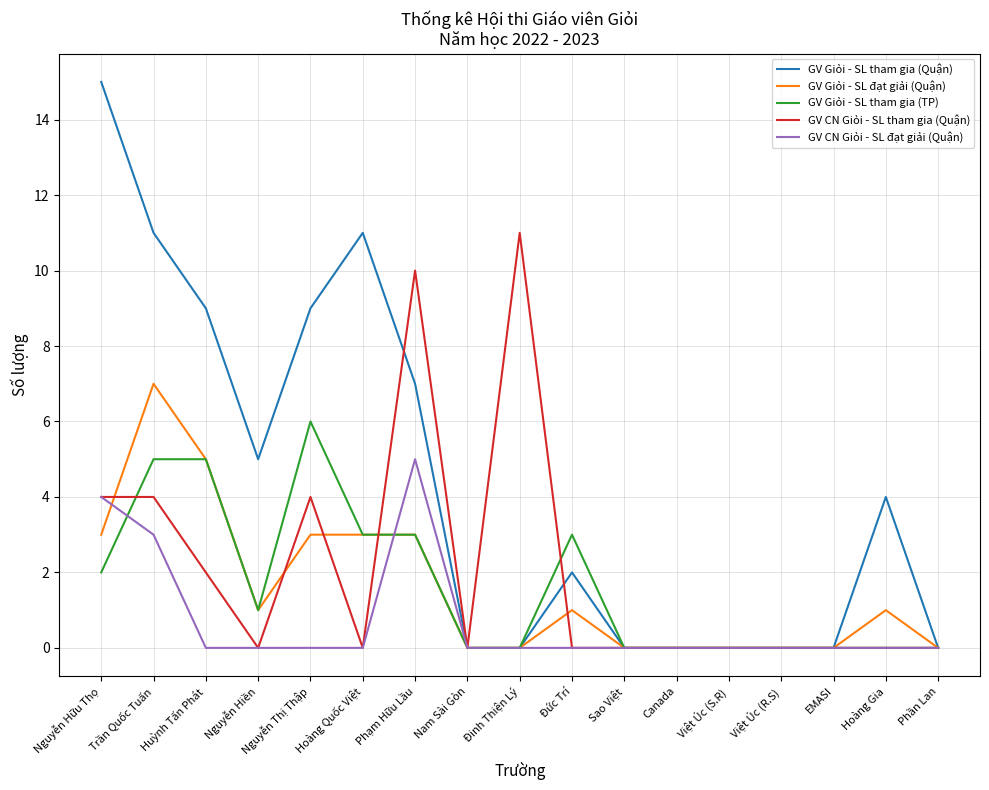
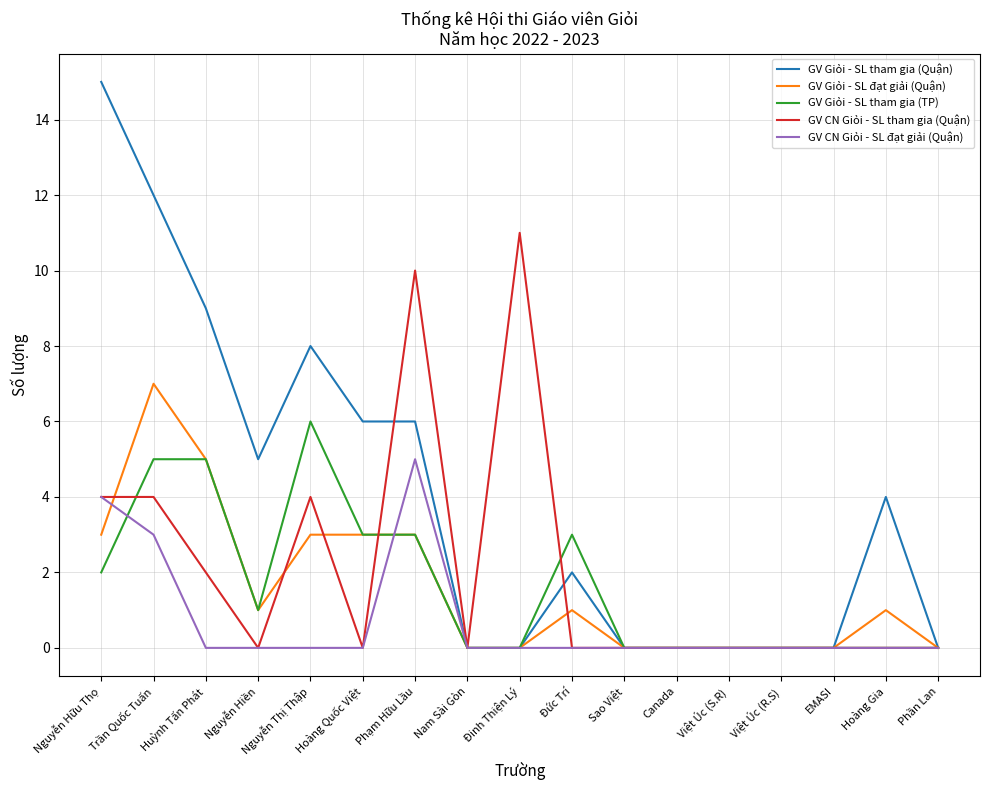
  {
    "GV Giỏi - SL tham gia (Quận)": {
      "Nguyễn Hữu Thọ": 15,
-     "Trần Quốc Tuấn": 11,
+     "Trần Quốc Tuấn": 12,
      "Huỳnh Tấn Phát": 9,
      "Nguyễn Hiền": 5,
-     "Nguyễn Thị Thập": 9,
-     "Hoàng Quốc Việt": 11,
-     "Phạm Hữu Lầu": 7,
+     "Nguyễn Thị Thập": 8,
+     "Hoàng Quốc Việt": 6,
+     "Phạm Hữu Lầu": 6,
      "Đức Trí": 2,
      "Hoàng Gia": 4
    },
    "GV Giỏi - SL đạt giải (Quận)": {
      "Nguyễn Hữu Thọ": 3,
      "Trần Quốc Tuấn": 7,
      "Nguyễn Thị Thập": 3,
      "Đức Trí": 1,
      "Hoàng Gia": 1
    },
    "GV Giỏi - SL tham gia (TP)": {
      "Nguyễn Hữu Thọ": 2,
      "Trần Quốc Tuấn": 5,
      "Nguyễn Thị Thập": 6,
      "Đức Trí": 3
    },
    "GV CN Giỏi - SL tham gia (Quận)": {
      "Trần Quốc Tuấn": 4,
      "Huỳnh Tấn Phát": 2,
      "Nguyễn Thị Thập": 4,
      "Phạm Hữu Lầu": 10,
      "Đinh Thiện Lý": 11
    },
    "GV CN Giỏi - SL đạt giải (Quận)": {
      "Trần Quốc Tuấn": 3,
      "Huỳnh Tấn Phát": 0,
      "Nguyễn Thị Thập": 0,
      "Phạm Hữu Lầu": 5
    }
  }
